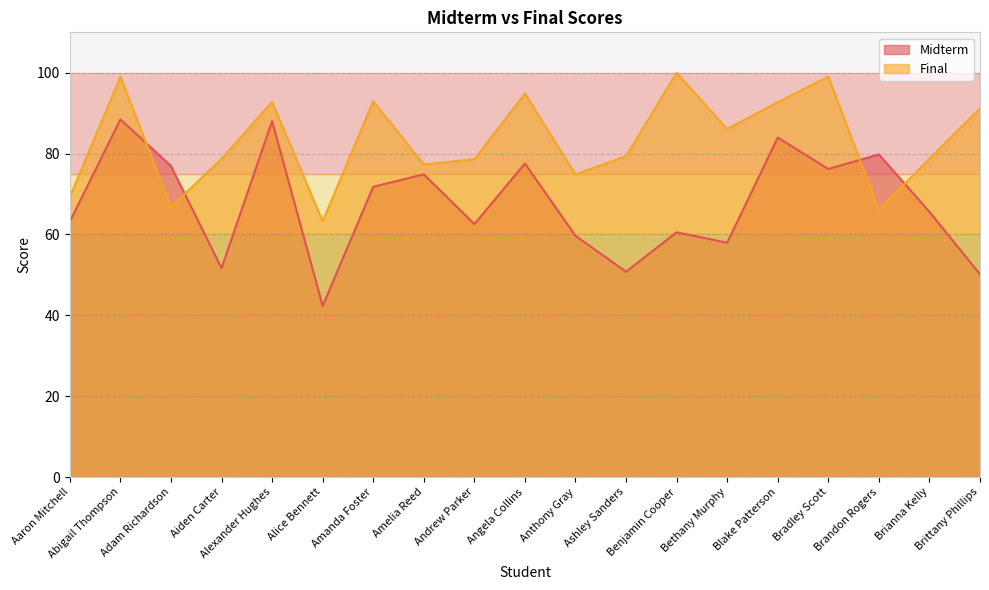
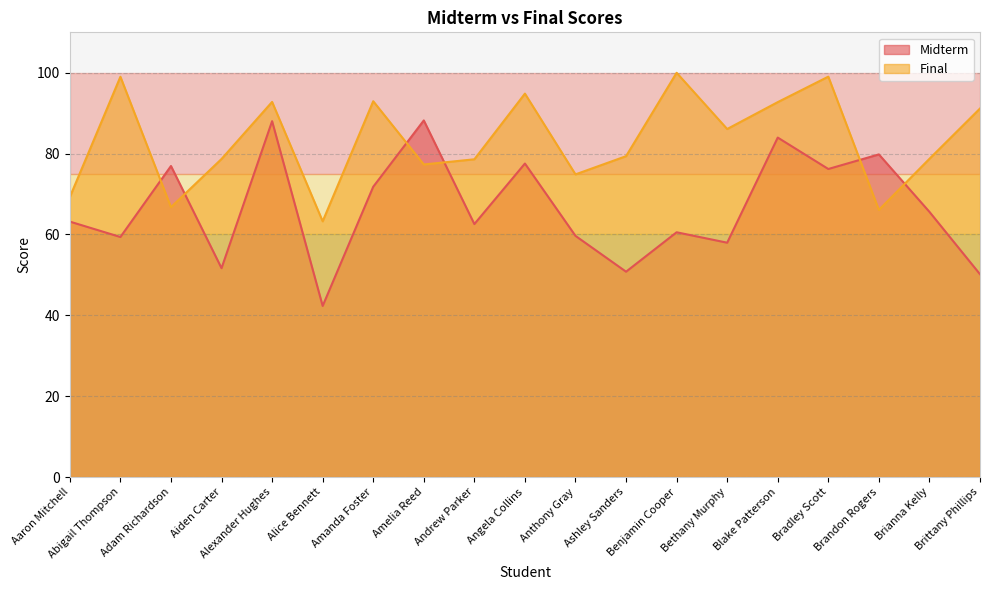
  {
    "Midterm": {
      "Aaron Mitchell": 63,
-     "Abigail Thompson": 88,
+     "Abigail Thompson": 59,
      "Adam Richardson": 77,
      "Aiden Carter": 52,
      "Alexander Hughes": 88,
      "Alice Bennett": 42,
      "Amanda Foster": 72,
-     "Amelia Reed": 75,
+     "Amelia Reed": 88,
      "Andrew Parker": 63,
      "Angela Collins": 78,
      "Anthony Gray": 60,
      "Ashley Sanders": 51,
      "Benjamin Cooper": 61,
      "Bethany Murphy": 58,
      "Blake Patterson": 84,
      "Bradley Scott": 76,
      "Brandon Rogers": 80,
      "Brianna Kelly": 66,
      "Brittany Phillips": 50
    },
    "Final": {
      "Aaron Mitchell": 69,
      "Abigail Thompson": 99,
      "Adam Richardson": 67,
      "Aiden Carter": 79,
      "Alexander Hughes": 93,
      "Alice Bennett": 63,
      "Amanda Foster": 93,
      "Amelia Reed": 77,
      "Andrew Parker": 79,
      "Angela Collins": 95,
      "Anthony Gray": 75,
      "Ashley Sanders": 79,
      "Benjamin Cooper": 100,
      "Bethany Murphy": 86,
      "Blake Patterson": 93,
      "Bradley Scott": 99,
      "Brandon Rogers": 66,
      "Brianna Kelly": 79,
      "Brittany Phillips": 91
    }
  }
